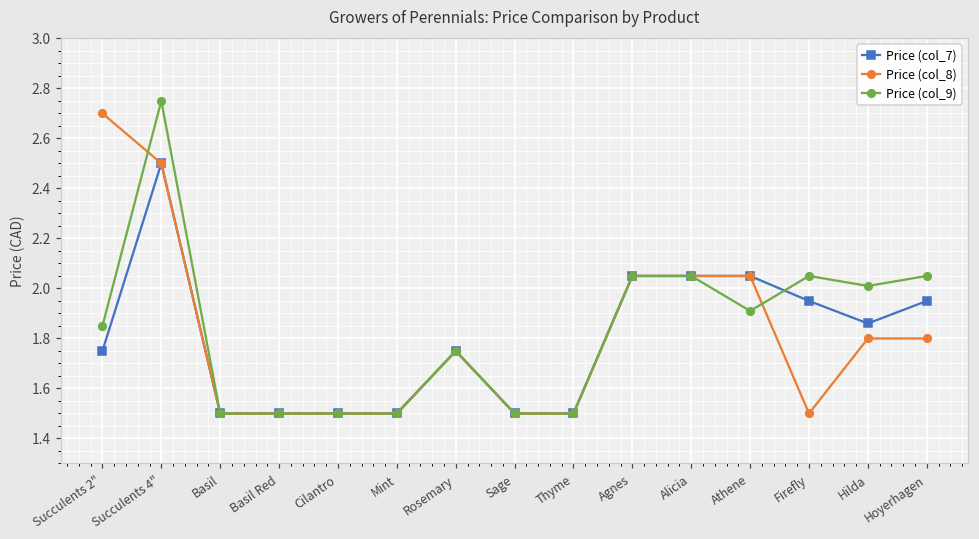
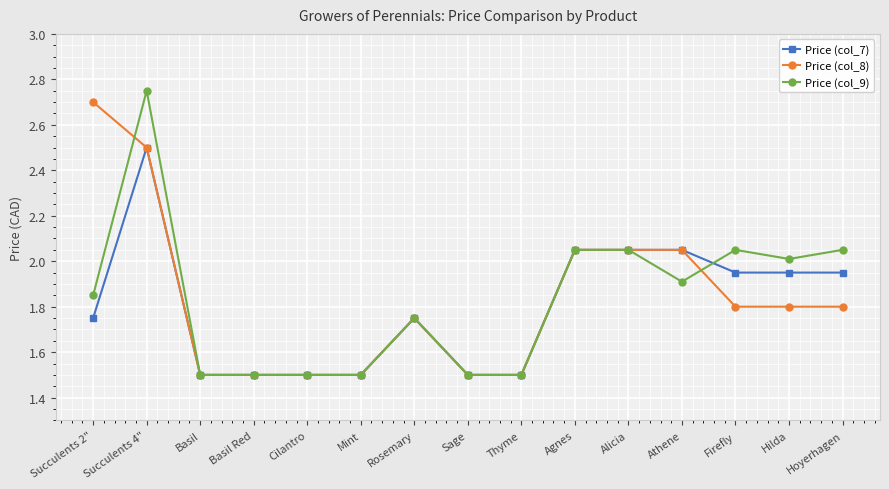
  {
    "Price (col_7)": {
      "Succulents 2\"": 1.75,
      "Firefly": 1.95,
-     "Hilda": 1.86,
+     "Hilda": 1.95,
      "Hoyerhagen": 1.95
    },
    "Price (col_8)": {
      "Succulents 2\"": 2.7,
-     "Firefly": 1.5,
+     "Firefly": 1.8,
      "Hilda": 1.8,
      "Hoyerhagen": 1.8
    },
    "Price (col_9)": {
      "Succulents 2\"": 1.85,
      "Succulents 4\"": 2.75,
      "Athene": 1.91,
      "Firefly": 2.05,
      "Hilda": 2.01,
      "Hoyerhagen": 2.05
    }
  }
